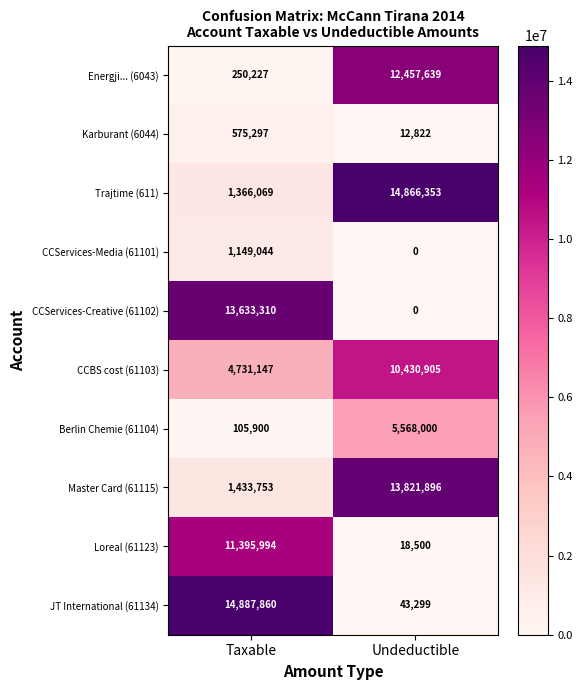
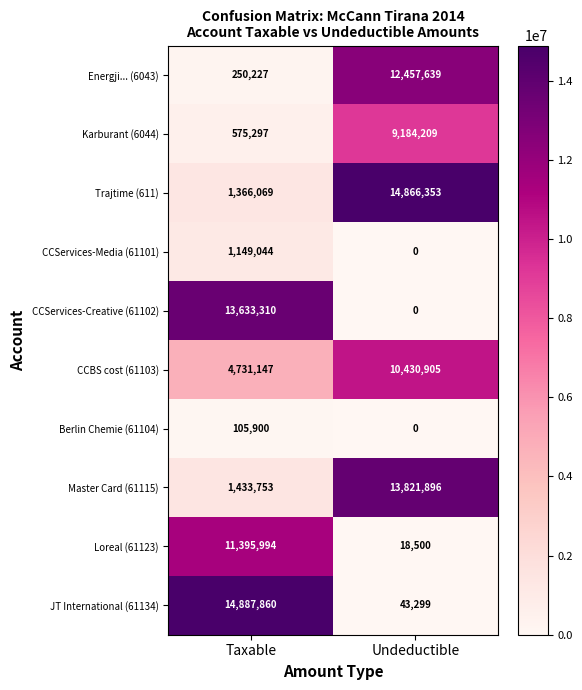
  {
    "Energji... (6043)": {
      "Taxable": "250,227",
      "Undeductible": "12,457,639"
    },
    "Karburant (6044)": {
      "Taxable": "575,297",
-     "Undeductible": "12,822"
+     "Undeductible": "9,184,209"
    },
    "Trajtime (611)": {
      "Taxable": "1,366,069",
      "Undeductible": "14,866,353"
    },
    "CCServices-Media (61101)": {
      "Taxable": "1,149,044",
      "Undeductible": "0"
    },
    "CCServices-Creative (61102)": {
      "Taxable": "13,633,310",
      "Undeductible": "0"
    },
    "CCBS cost (61103)": {
      "Taxable": "4,731,147",
      "Undeductible": "10,430,905"
    },
    "Berlin Chemie (61104)": {
      "Taxable": "105,900",
-     "Undeductible": "5,568,000"
+     "Undeductible": "0"
    },
    "Master Card (61115)": {
      "Taxable": "1,433,753",
      "Undeductible": "13,821,896"
    },
    "Loreal (61123)": {
      "Taxable": "11,395,994",
      "Undeductible": "18,500"
    },
    "JT International (61134)": {
      "Taxable": "14,887,860",
      "Undeductible": "43,299"
    }
  }
